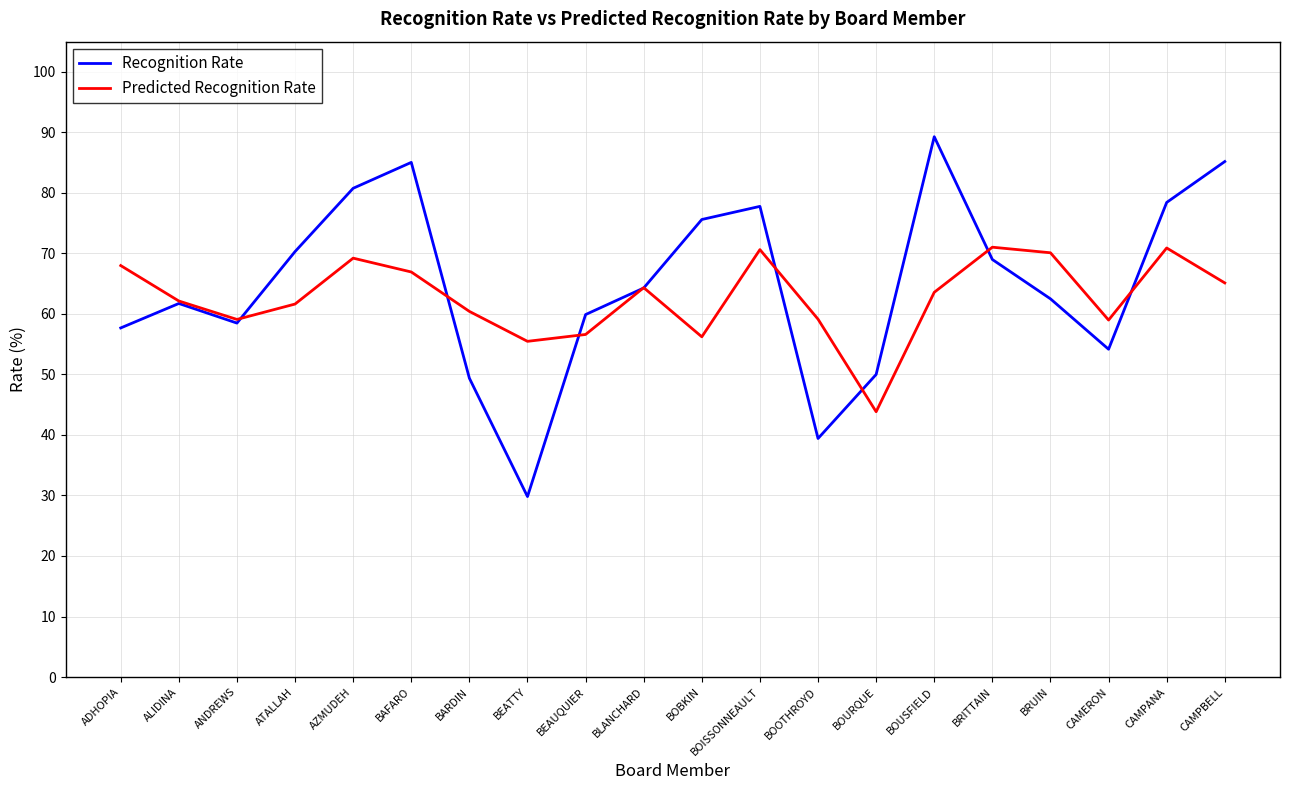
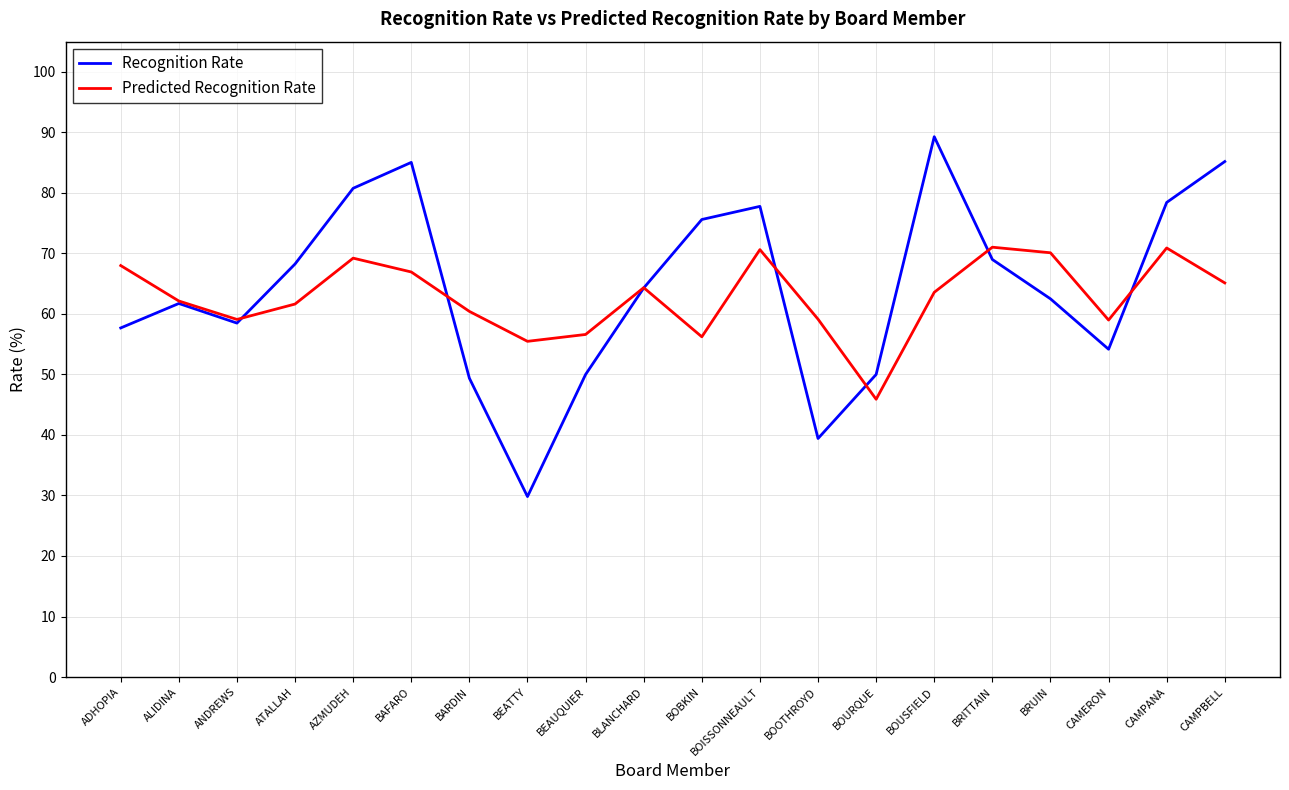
  {
    "Recognition Rate": {
      "ADHOPIA": 58,
      "ANDREWS": 58,
-     "ATALLAH": 70,
+     "ATALLAH": 68,
      "AZMUDEH": 81,
      "BAFARO": 85,
      "BARDIN": 49,
      "BEATTY": 30,
-     "BEAUQUIER": 60,
+     "BEAUQUIER": 50,
      "BOBKIN": 76,
      "BOISSONNEAULT": 78,
      "BOOTHROYD": 39,
      "BOURQUE": 50,
      "BOUSFIELD": 89,
      "BRITTAIN": 69,
      "BRUIN": 63,
      "CAMERON": 54,
      "CAMPANA": 78,
      "CAMPBELL": 85
    },
    "Predicted Recognition Rate": {
      "ADHOPIA": 68,
      "ANDREWS": 59,
      "ATALLAH": 62,
      "AZMUDEH": 69,
      "BAFARO": 67,
      "BARDIN": 60,
      "BEATTY": 55,
      "BEAUQUIER": 57,
      "BOBKIN": 56,
      "BOISSONNEAULT": 71,
      "BOOTHROYD": 59,
-     "BOURQUE": 44,
+     "BOURQUE": 46,
      "BOUSFIELD": 64,
      "BRITTAIN": 71,
      "BRUIN": 70,
      "CAMERON": 59,
      "CAMPANA": 71,
      "CAMPBELL": 65
    }
  }
